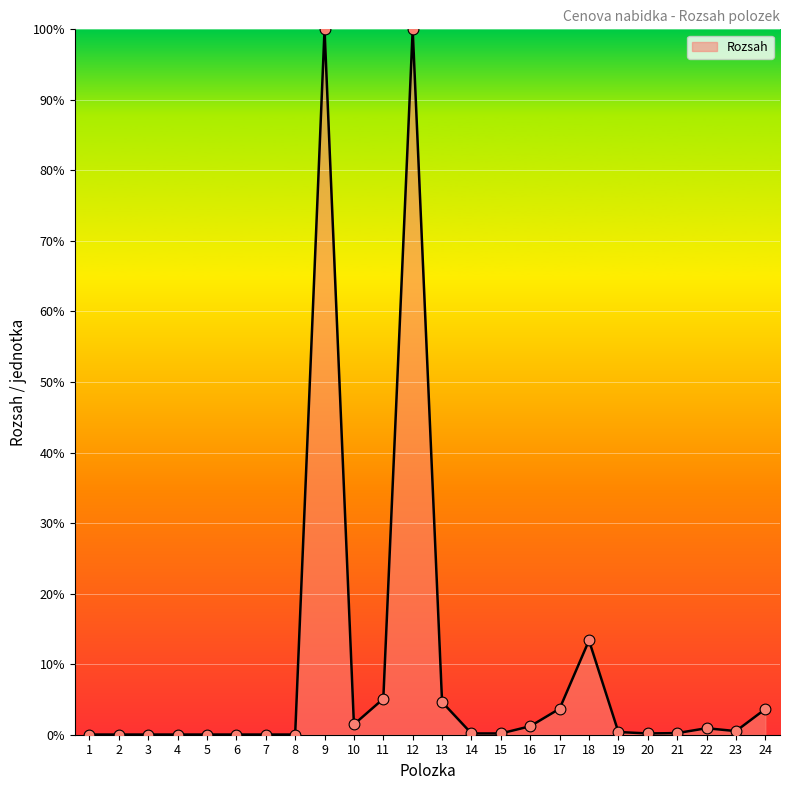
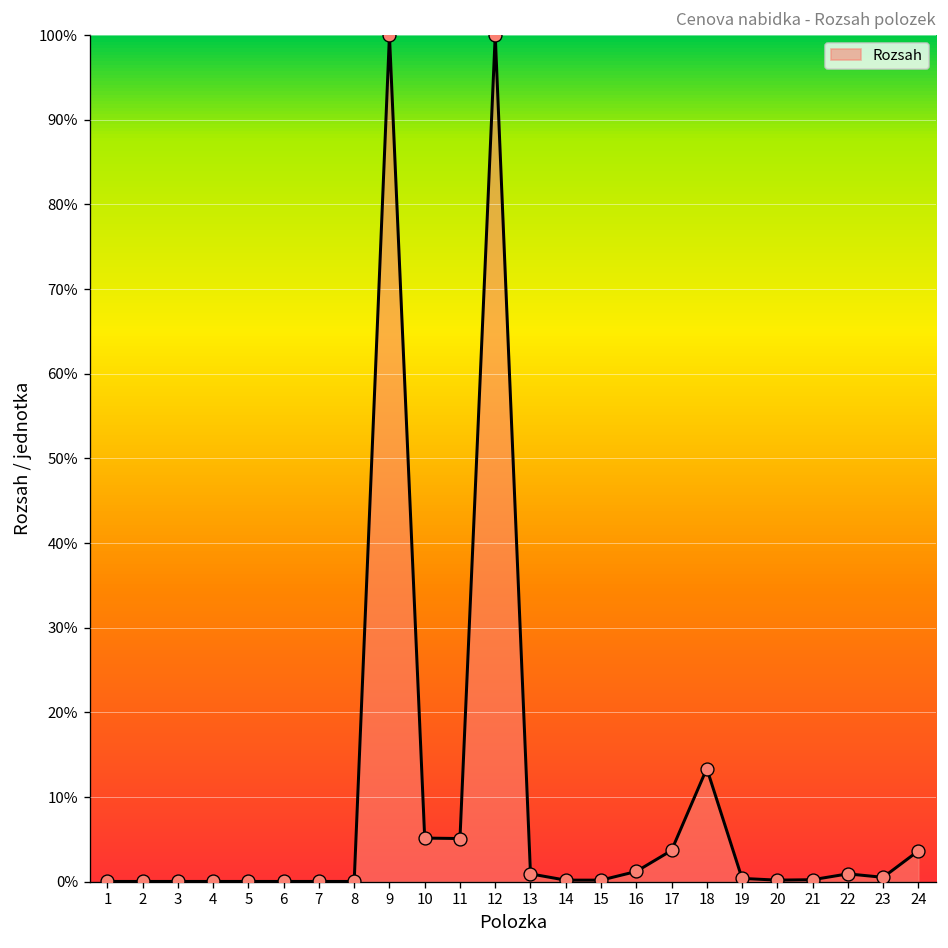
  {
    "1": "0%",
    "2": "0%",
    "3": "0%",
    "4": "0%",
    "5": "0%",
    "6": "0%",
    "7": "0%",
    "8": "0%",
    "9": "100%",
-   "10": "1%",
+   "10": "5%",
    "11": "5%",
    "12": "100%",
-   "13": "5%",
+   "13": "1%",
    "14": "0%",
    "15": "0%",
    "16": "1%",
    "17": "4%",
    "18": "13%",
    "19": "0%",
    "20": "0%",
    "21": "0%",
    "22": "1%",
    "23": "1%",
    "24": "4%"
  }
